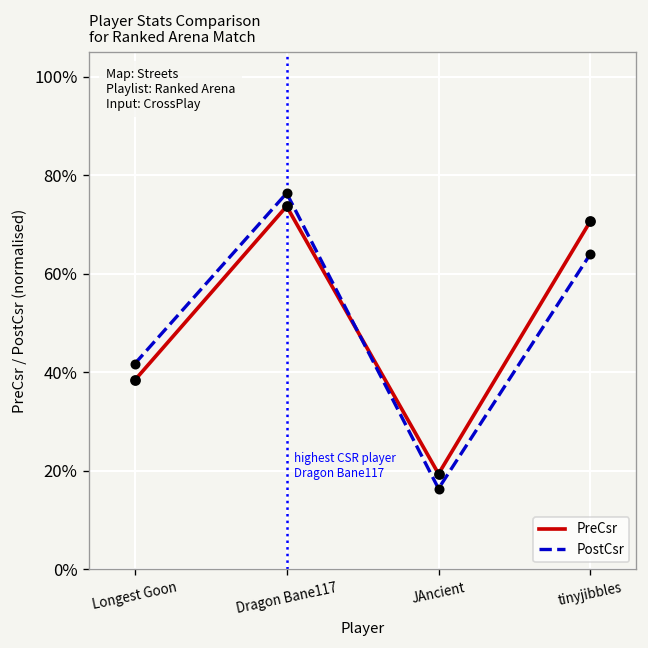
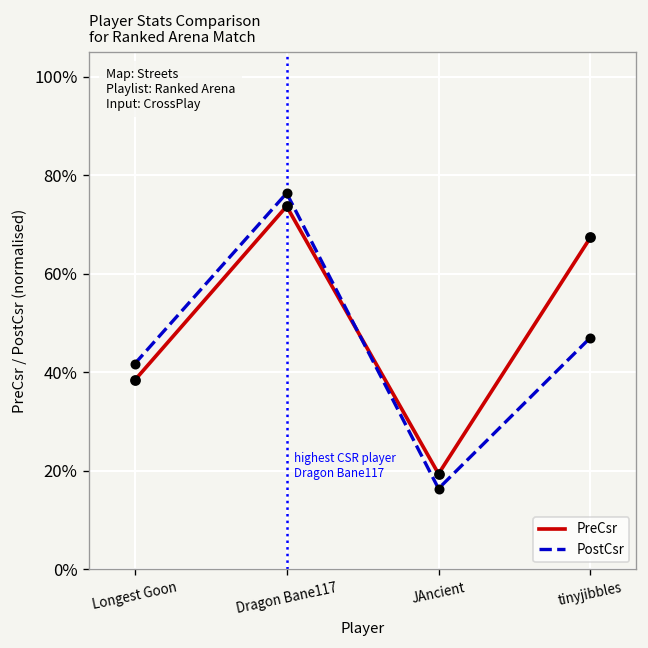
  {
    "PreCsr": {
      "Longest Goon": "38%",
      "Dragon Bane117": "74%",
      "JAncient": "19%",
-     "tinyjibbles": "71%"
+     "tinyjibbles": "67%"
    },
    "PostCsr": {
      "Longest Goon": "42%",
      "Dragon Bane117": "76%",
      "JAncient": "16%",
-     "tinyjibbles": "64%"
+     "tinyjibbles": "47%"
    }
  }
